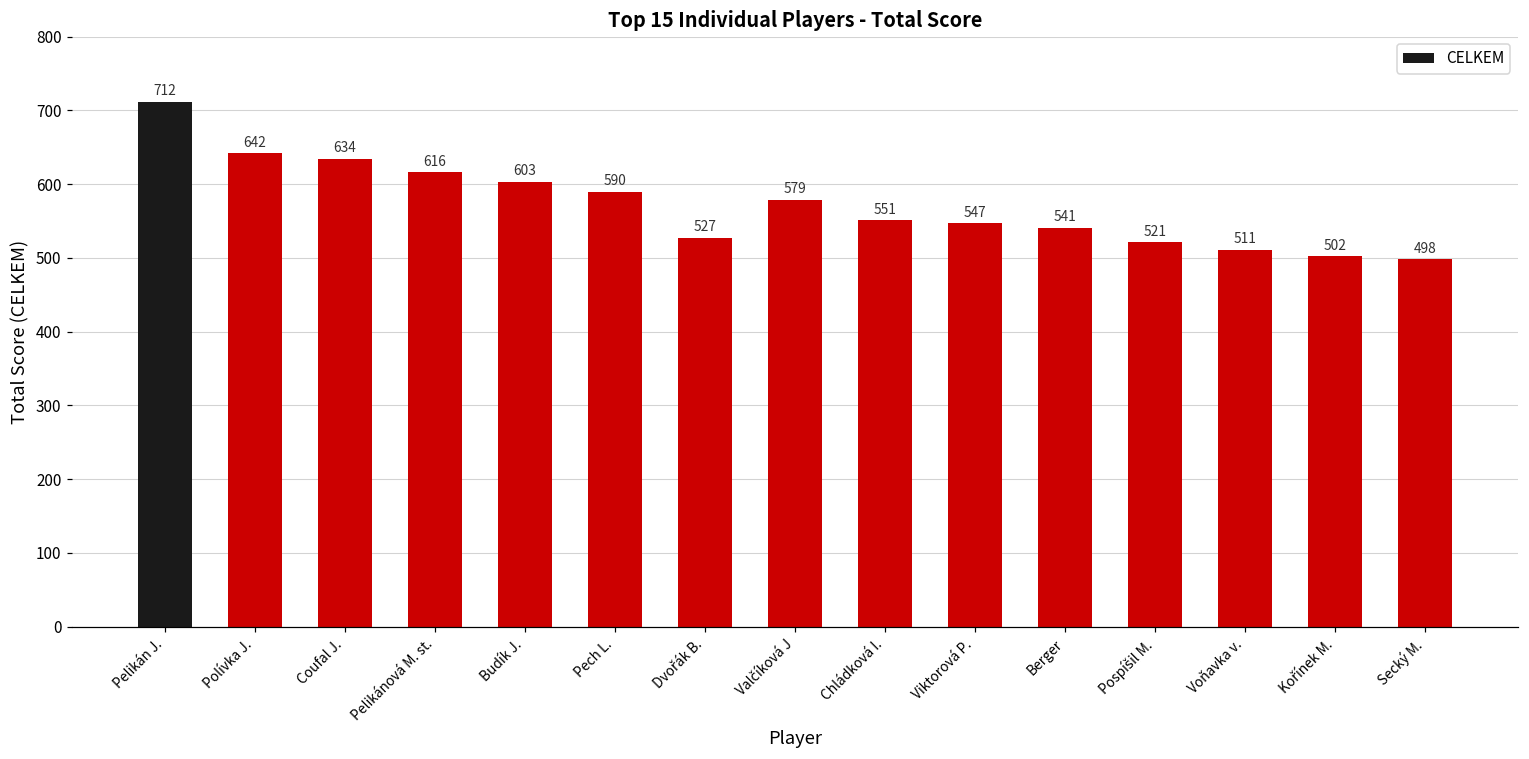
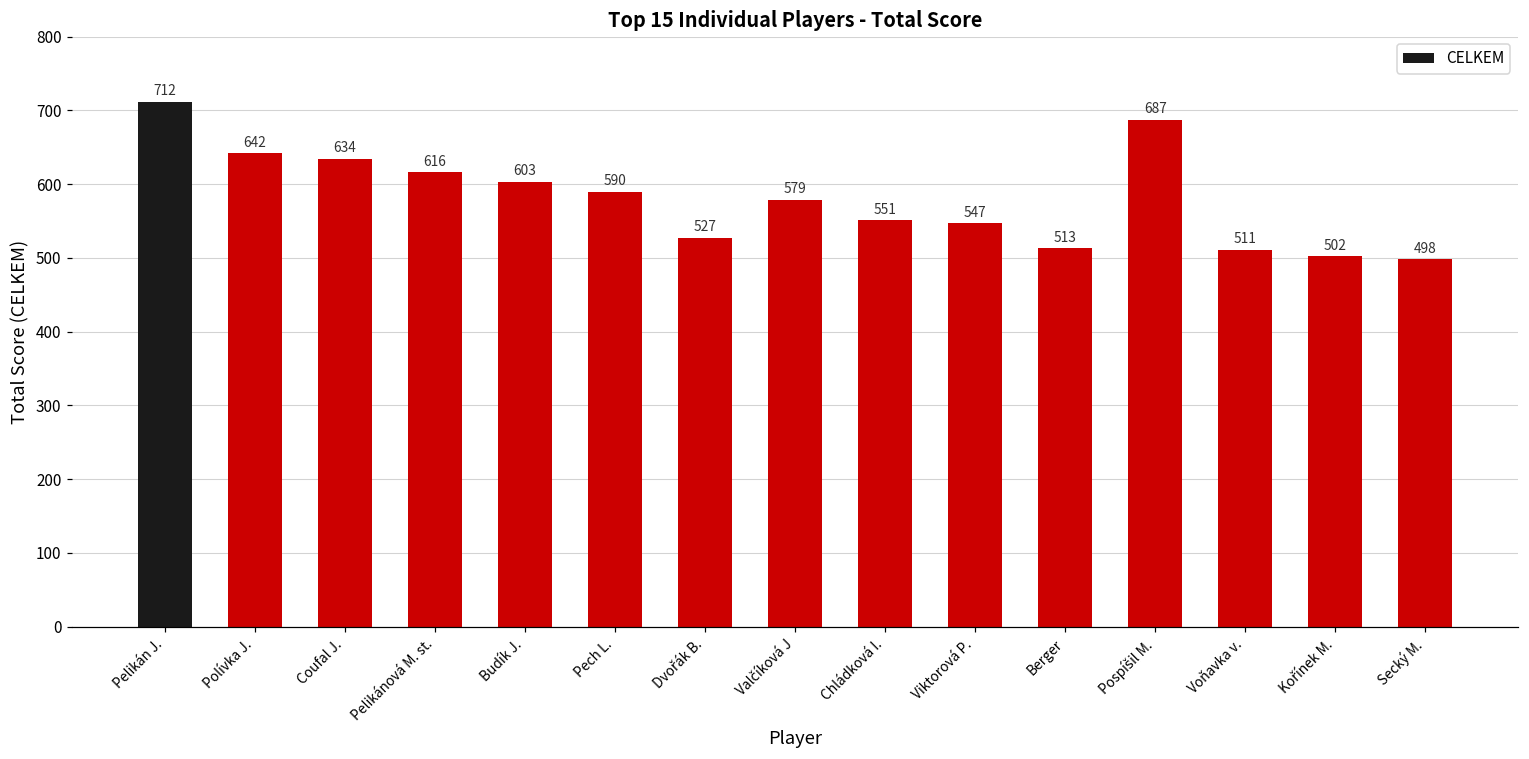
  {
    "Pelikán J.": 712,
    "Polívka J.": 642,
    "Coufal J.": 634,
    "Pelikánová M. st.": 616,
    "Budík J.": 603,
    "Pech L.": 590,
    "Dvořák B.": 527,
    "Valčíková J": 579,
    "Chládková I.": 551,
    "Viktorová P.": 547,
-   "Berger": 541,
-   "Pospíšil M.": 521,
+   "Berger": 513,
+   "Pospíšil M.": 687,
    "Voňavka v.": 511,
    "Kořínek M.": 502,
    "Secký M.": 498
  }
